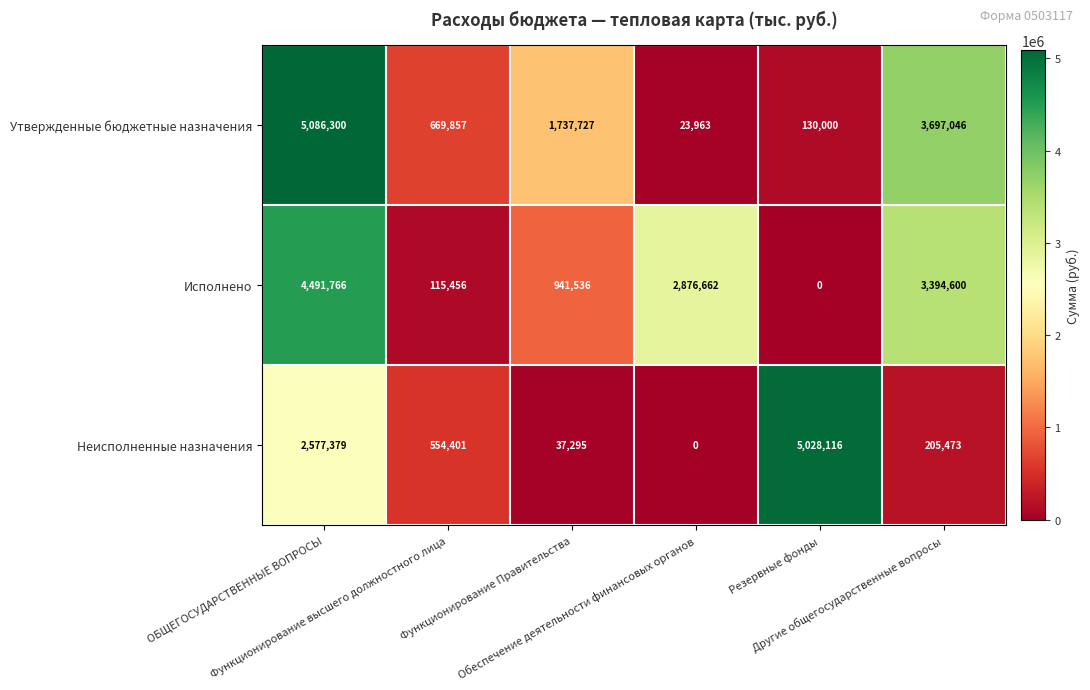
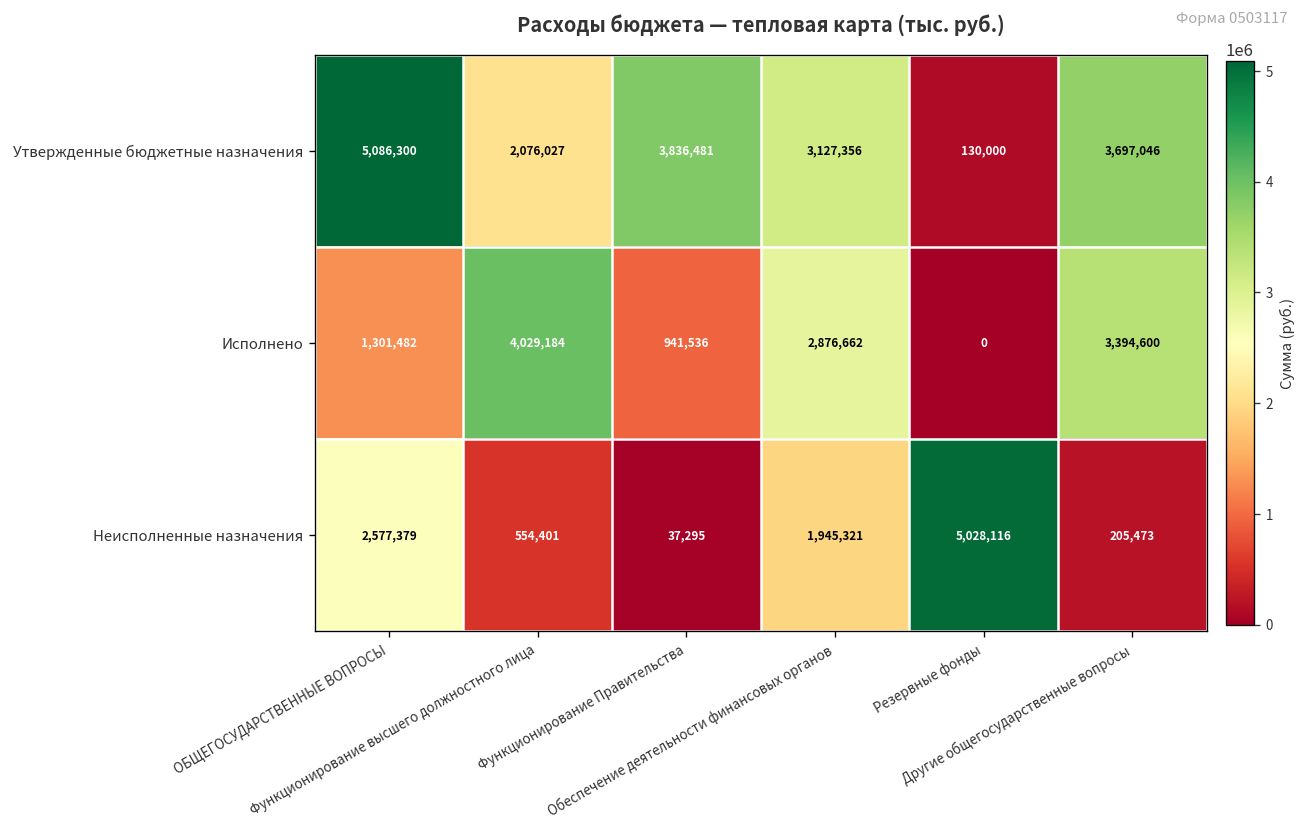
  {
    "Утвержденные бюджетные назначения": {
      "ОБЩЕГОСУДАРСТВЕННЫЕ ВОПРОСЫ": "5,086,300",
-     "Функционирование высшего должностного лица": "669,857",
-     "Функционирование Правительства": "1,737,727",
-     "Обеспечение деятельности финансовых органов": "23,963",
+     "Функционирование высшего должностного лица": "2,076,027",
+     "Функционирование Правительства": "3,836,481",
+     "Обеспечение деятельности финансовых органов": "3,127,356",
      "Резервные фонды": "130,000",
      "Другие общегосударственные вопросы": "3,697,046"
    },
    "Исполнено": {
-     "ОБЩЕГОСУДАРСТВЕННЫЕ ВОПРОСЫ": "4,491,766",
-     "Функционирование высшего должностного лица": "115,456",
+     "ОБЩЕГОСУДАРСТВЕННЫЕ ВОПРОСЫ": "1,301,482",
+     "Функционирование высшего должностного лица": "4,029,184",
      "Функционирование Правительства": "941,536",
      "Обеспечение деятельности финансовых органов": "2,876,662",
      "Резервные фонды": "0",
      "Другие общегосударственные вопросы": "3,394,600"
    },
    "Неисполненные назначения": {
      "ОБЩЕГОСУДАРСТВЕННЫЕ ВОПРОСЫ": "2,577,379",
      "Функционирование высшего должностного лица": "554,401",
      "Функционирование Правительства": "37,295",
-     "Обеспечение деятельности финансовых органов": "0",
+     "Обеспечение деятельности финансовых органов": "1,945,321",
      "Резервные фонды": "5,028,116",
      "Другие общегосударственные вопросы": "205,473"
    }
  }
